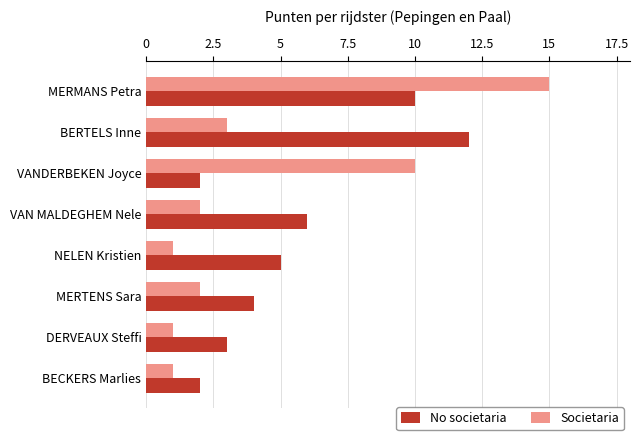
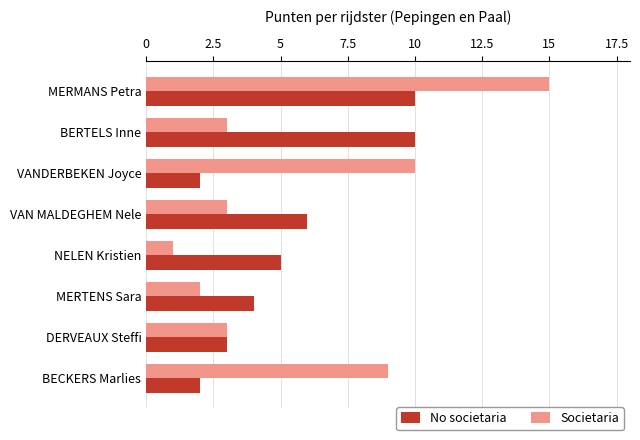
  {
    "No societaria": {
      "MERMANS Petra": 10,
-     "BERTELS Inne": 12,
+     "BERTELS Inne": 10,
      "VANDERBEKEN Joyce": 2,
      "VAN MALDEGHEM Nele": 6,
      "NELEN Kristien": 5,
      "MERTENS Sara": 4,
      "DERVEAUX Steffi": 3,
      "BECKERS Marlies": 2
    },
    "Societaria": {
      "MERMANS Petra": 15,
      "BERTELS Inne": 3,
      "VANDERBEKEN Joyce": 10,
-     "VAN MALDEGHEM Nele": 2,
+     "VAN MALDEGHEM Nele": 3,
      "NELEN Kristien": 1,
      "MERTENS Sara": 2,
-     "DERVEAUX Steffi": 1,
-     "BECKERS Marlies": 1
+     "DERVEAUX Steffi": 3,
+     "BECKERS Marlies": 9
    }
  }
